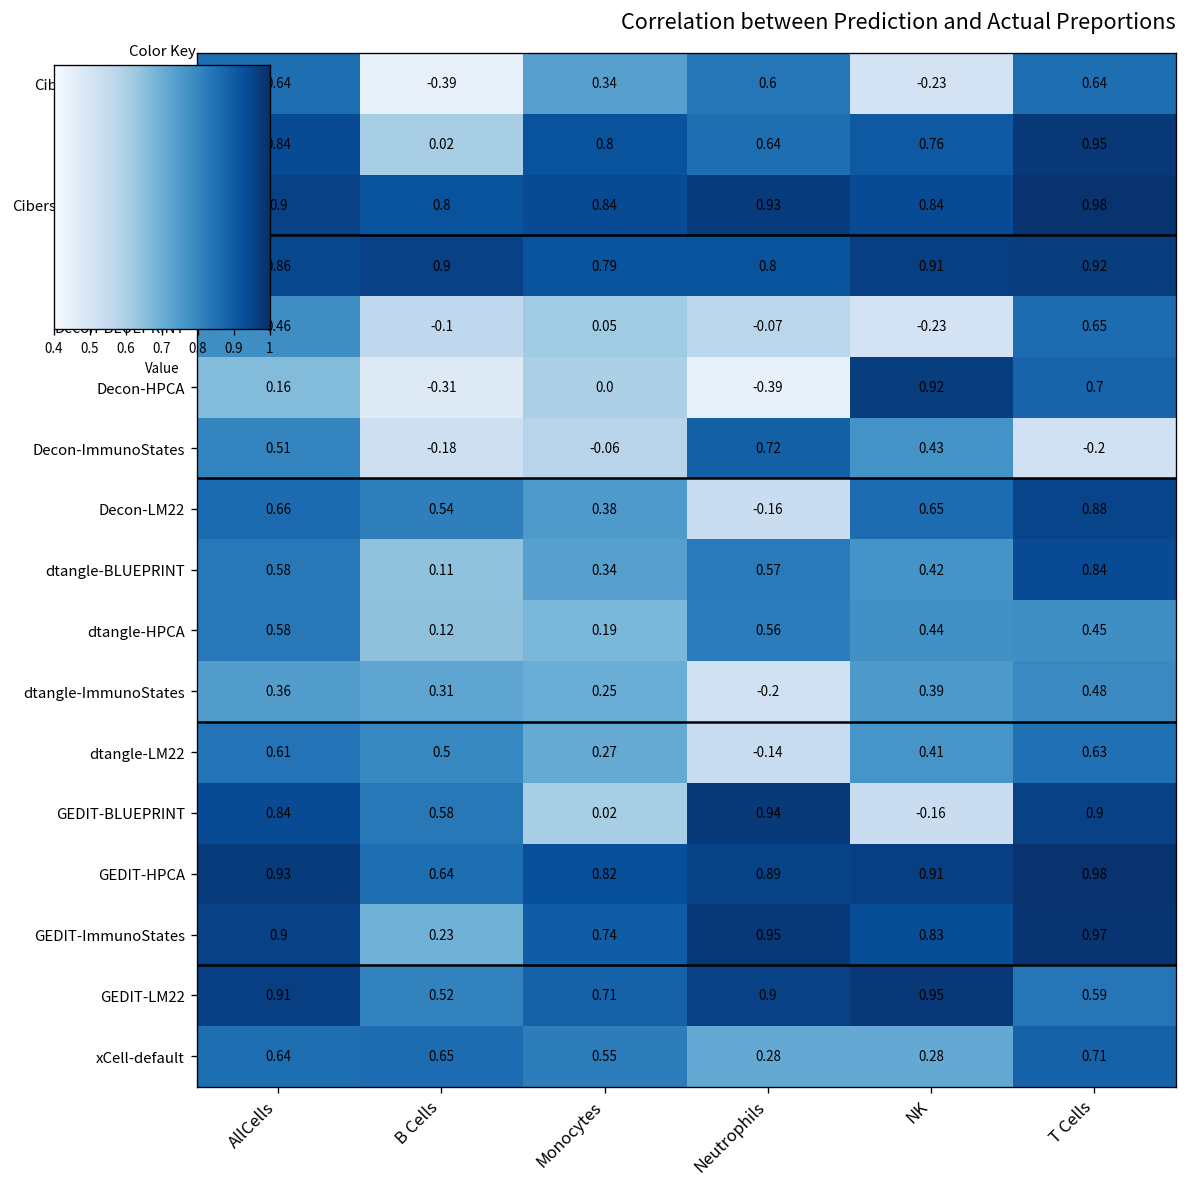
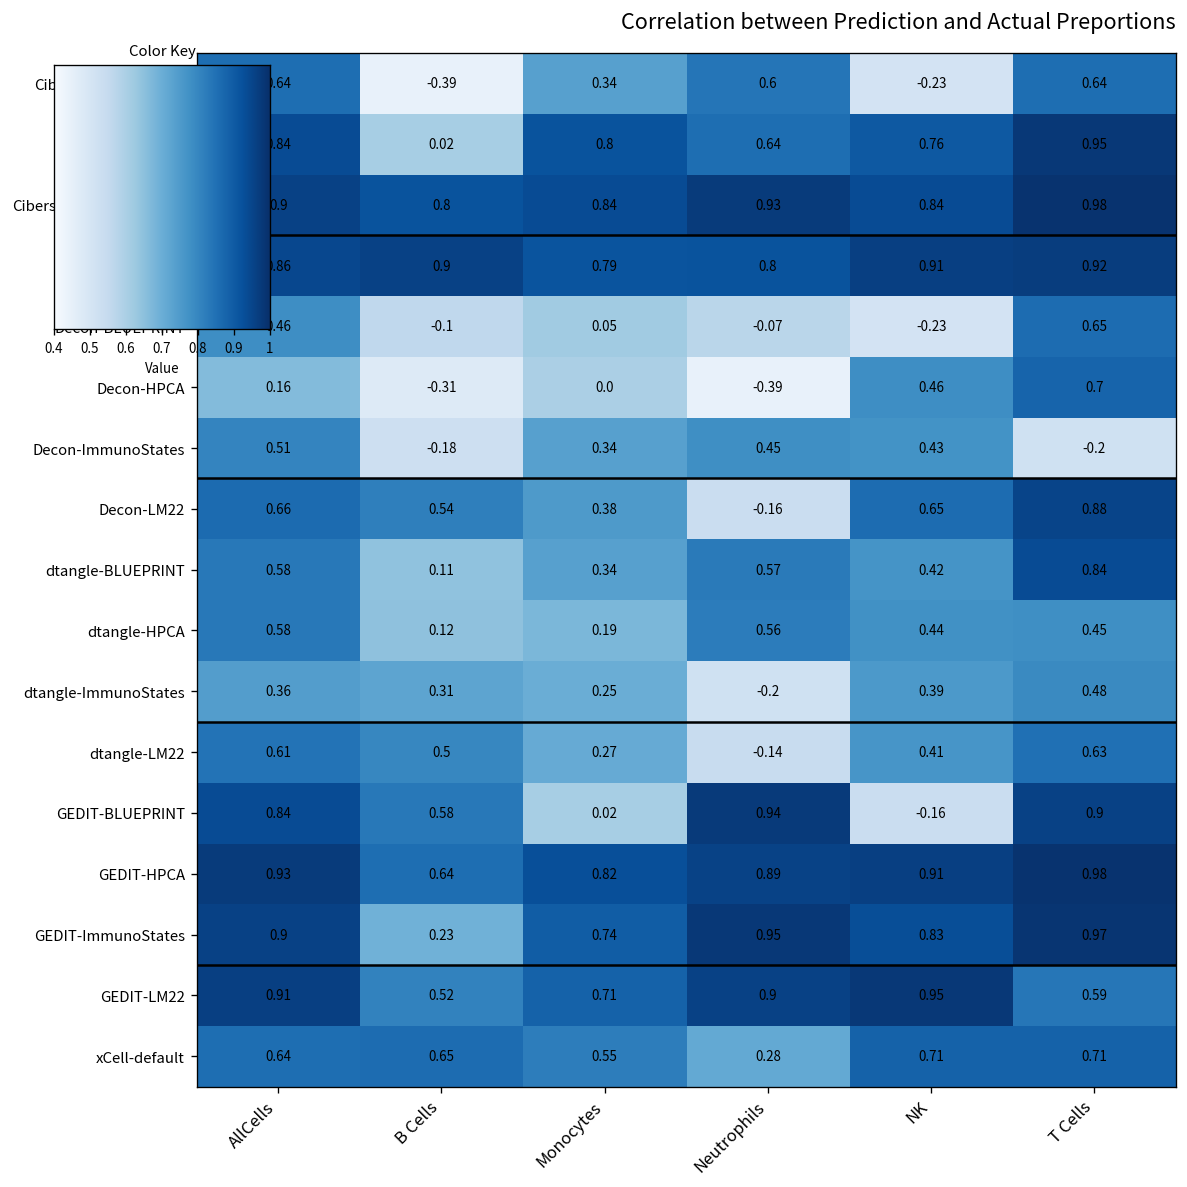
  {
    "Decon-HPCA": {
      "AllCells": 0.16,
      "B Cells": -0.31,
      "Monocytes": 0.0,
      "Neutrophils": -0.39,
-     "NK": 0.92,
+     "NK": 0.46,
      "T Cells": 0.7
    },
    "Decon-ImmunoStates": {
      "AllCells": 0.51,
      "B Cells": -0.18,
-     "Monocytes": -0.06,
-     "Neutrophils": 0.72,
+     "Monocytes": 0.34,
+     "Neutrophils": 0.45,
      "NK": 0.43,
      "T Cells": -0.2
    },
    "Decon-LM22": {
      "AllCells": 0.66,
      "B Cells": 0.54,
      "Monocytes": 0.38,
      "Neutrophils": -0.16,
      "NK": 0.65,
      "T Cells": 0.88
    },
    "dtangle-BLUEPRINT": {
      "AllCells": 0.58,
      "B Cells": 0.11,
      "Monocytes": 0.34,
      "Neutrophils": 0.57,
      "NK": 0.42,
      "T Cells": 0.84
    },
    "dtangle-HPCA": {
      "AllCells": 0.58,
      "B Cells": 0.12,
      "Monocytes": 0.19,
      "Neutrophils": 0.56,
      "NK": 0.44,
      "T Cells": 0.45
    },
    "dtangle-ImmunoStates": {
      "AllCells": 0.36,
      "B Cells": 0.31,
      "Monocytes": 0.25,
      "Neutrophils": -0.2,
      "NK": 0.39,
      "T Cells": 0.48
    },
    "dtangle-LM22": {
      "AllCells": 0.61,
      "B Cells": 0.5,
      "Monocytes": 0.27,
      "Neutrophils": -0.14,
      "NK": 0.41,
      "T Cells": 0.63
    },
    "GEDIT-BLUEPRINT": {
      "AllCells": 0.84,
      "B Cells": 0.58,
      "Monocytes": 0.02,
      "Neutrophils": 0.94,
      "NK": -0.16,
      "T Cells": 0.9
    },
    "GEDIT-HPCA": {
      "AllCells": 0.93,
      "B Cells": 0.64,
      "Monocytes": 0.82,
      "Neutrophils": 0.89,
      "NK": 0.91,
      "T Cells": 0.98
    },
    "GEDIT-ImmunoStates": {
      "AllCells": 0.9,
      "B Cells": 0.23,
      "Monocytes": 0.74,
      "Neutrophils": 0.95,
      "NK": 0.83,
      "T Cells": 0.97
    },
    "GEDIT-LM22": {
      "AllCells": 0.91,
      "B Cells": 0.52,
      "Monocytes": 0.71,
      "Neutrophils": 0.9,
      "NK": 0.95,
      "T Cells": 0.59
    },
    "xCell-default": {
      "AllCells": 0.64,
      "B Cells": 0.65,
      "Monocytes": 0.55,
      "Neutrophils": 0.28,
-     "NK": 0.28,
+     "NK": 0.71,
      "T Cells": 0.71
    }
  }
